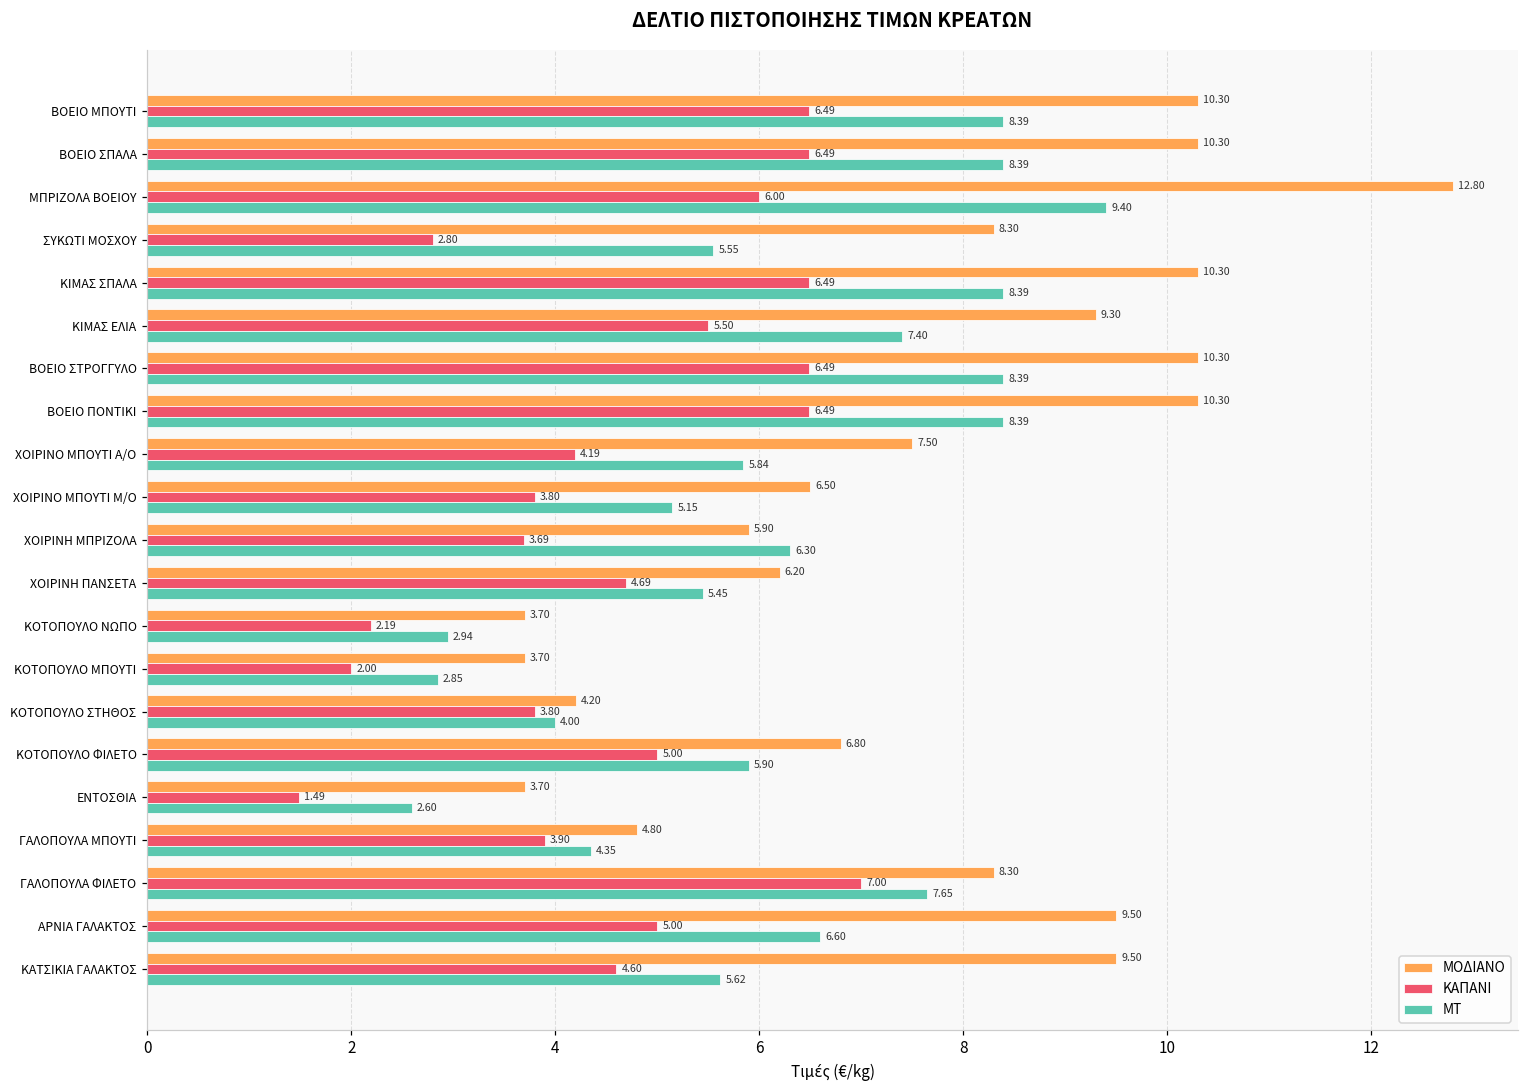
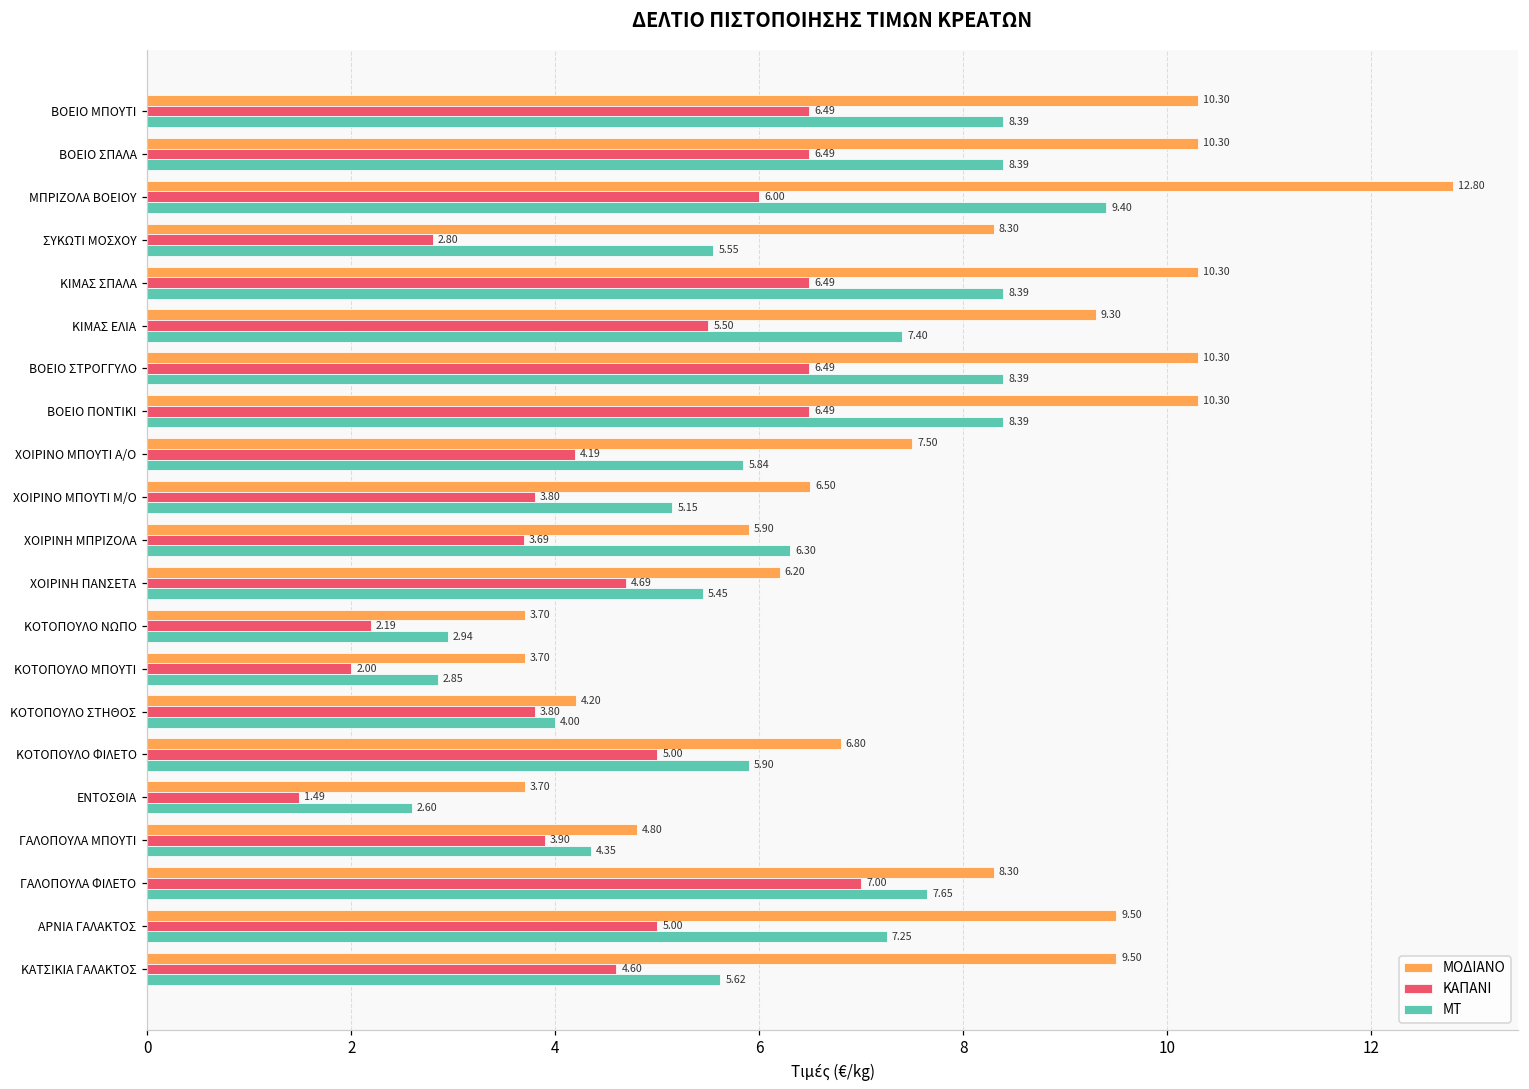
  {
    "ΜΟΔΙΑΝΟ": {
      "ΒΟΕΙΟ ΜΠΟΥΤΙ": 10.30,
      "ΒΟΕΙΟ ΣΠΑΛΑ": 10.30,
      "ΜΠΡΙΖΟΛΑ ΒΟΕΙΟΥ": 12.80,
      "ΣΥΚΩΤΙ ΜΟΣΧΟΥ": 8.30,
      "ΚΙΜΑΣ ΣΠΑΛΑ": 10.30,
      "ΚΙΜΑΣ ΕΛΙΑ": 9.30,
      "ΒΟΕΙΟ ΣΤΡΟΓΓΥΛΟ": 10.30,
      "ΒΟΕΙΟ ΠΟΝΤΙΚΙ": 10.30,
      "ΧΟΙΡΙΝΟ ΜΠΟΥΤΙ Α/Ο": 7.50,
      "ΧΟΙΡΙΝΟ ΜΠΟΥΤΙ Μ/Ο": 6.50,
      "ΧΟΙΡΙΝΗ ΜΠΡΙΖΟΛΑ": 5.90,
      "ΧΟΙΡΙΝΗ ΠΑΝΣΕΤΑ": 6.20,
      "ΚΟΤΟΠΟΥΛΟ ΝΩΠΟ": 3.70,
      "ΚΟΤΟΠΟΥΛΟ ΜΠΟΥΤΙ": 3.70,
      "ΚΟΤΟΠΟΥΛΟ ΣΤΗΘΟΣ": 4.20,
      "ΚΟΤΟΠΟΥΛΟ ΦΙΛΕΤΟ": 6.80,
      "ΕΝΤΟΣΘΙΑ": 3.70,
      "ΓΑΛΟΠΟΥΛΑ ΜΠΟΥΤΙ": 4.80,
      "ΓΑΛΟΠΟΥΛΑ ΦΙΛΕΤΟ": 8.30,
      "ΑΡΝΙΑ ΓΑΛΑΚΤΟΣ": 9.50,
      "ΚΑΤΣΙΚΙΑ ΓΑΛΑΚΤΟΣ": 9.50
    },
    "ΚΑΠΑΝΙ": {
      "ΒΟΕΙΟ ΜΠΟΥΤΙ": 6.49,
      "ΒΟΕΙΟ ΣΠΑΛΑ": 6.49,
      "ΜΠΡΙΖΟΛΑ ΒΟΕΙΟΥ": 6.00,
      "ΣΥΚΩΤΙ ΜΟΣΧΟΥ": 2.80,
      "ΚΙΜΑΣ ΣΠΑΛΑ": 6.49,
      "ΚΙΜΑΣ ΕΛΙΑ": 5.50,
      "ΒΟΕΙΟ ΣΤΡΟΓΓΥΛΟ": 6.49,
      "ΒΟΕΙΟ ΠΟΝΤΙΚΙ": 6.49,
      "ΧΟΙΡΙΝΟ ΜΠΟΥΤΙ Α/Ο": 4.19,
      "ΧΟΙΡΙΝΟ ΜΠΟΥΤΙ Μ/Ο": 3.80,
      "ΧΟΙΡΙΝΗ ΜΠΡΙΖΟΛΑ": 3.69,
      "ΧΟΙΡΙΝΗ ΠΑΝΣΕΤΑ": 4.69,
      "ΚΟΤΟΠΟΥΛΟ ΝΩΠΟ": 2.19,
      "ΚΟΤΟΠΟΥΛΟ ΜΠΟΥΤΙ": 2.00,
      "ΚΟΤΟΠΟΥΛΟ ΣΤΗΘΟΣ": 3.80,
      "ΚΟΤΟΠΟΥΛΟ ΦΙΛΕΤΟ": 5.00,
      "ΕΝΤΟΣΘΙΑ": 1.49,
      "ΓΑΛΟΠΟΥΛΑ ΜΠΟΥΤΙ": 3.90,
      "ΓΑΛΟΠΟΥΛΑ ΦΙΛΕΤΟ": 7.00,
      "ΑΡΝΙΑ ΓΑΛΑΚΤΟΣ": 5.00,
      "ΚΑΤΣΙΚΙΑ ΓΑΛΑΚΤΟΣ": 4.60
    },
    "ΜΤ": {
      "ΒΟΕΙΟ ΜΠΟΥΤΙ": 8.39,
      "ΒΟΕΙΟ ΣΠΑΛΑ": 8.39,
      "ΜΠΡΙΖΟΛΑ ΒΟΕΙΟΥ": 9.40,
      "ΣΥΚΩΤΙ ΜΟΣΧΟΥ": 5.55,
      "ΚΙΜΑΣ ΣΠΑΛΑ": 8.39,
      "ΚΙΜΑΣ ΕΛΙΑ": 7.40,
      "ΒΟΕΙΟ ΣΤΡΟΓΓΥΛΟ": 8.39,
      "ΒΟΕΙΟ ΠΟΝΤΙΚΙ": 8.39,
      "ΧΟΙΡΙΝΟ ΜΠΟΥΤΙ Α/Ο": 5.84,
      "ΧΟΙΡΙΝΟ ΜΠΟΥΤΙ Μ/Ο": 5.15,
      "ΧΟΙΡΙΝΗ ΜΠΡΙΖΟΛΑ": 6.30,
      "ΧΟΙΡΙΝΗ ΠΑΝΣΕΤΑ": 5.45,
      "ΚΟΤΟΠΟΥΛΟ ΝΩΠΟ": 2.94,
      "ΚΟΤΟΠΟΥΛΟ ΜΠΟΥΤΙ": 2.85,
      "ΚΟΤΟΠΟΥΛΟ ΣΤΗΘΟΣ": 4.00,
      "ΚΟΤΟΠΟΥΛΟ ΦΙΛΕΤΟ": 5.90,
      "ΕΝΤΟΣΘΙΑ": 2.60,
      "ΓΑΛΟΠΟΥΛΑ ΜΠΟΥΤΙ": 4.35,
      "ΓΑΛΟΠΟΥΛΑ ΦΙΛΕΤΟ": 7.65,
-     "ΑΡΝΙΑ ΓΑΛΑΚΤΟΣ": 6.60,
+     "ΑΡΝΙΑ ΓΑΛΑΚΤΟΣ": 7.25,
      "ΚΑΤΣΙΚΙΑ ΓΑΛΑΚΤΟΣ": 5.62
    }
  }
